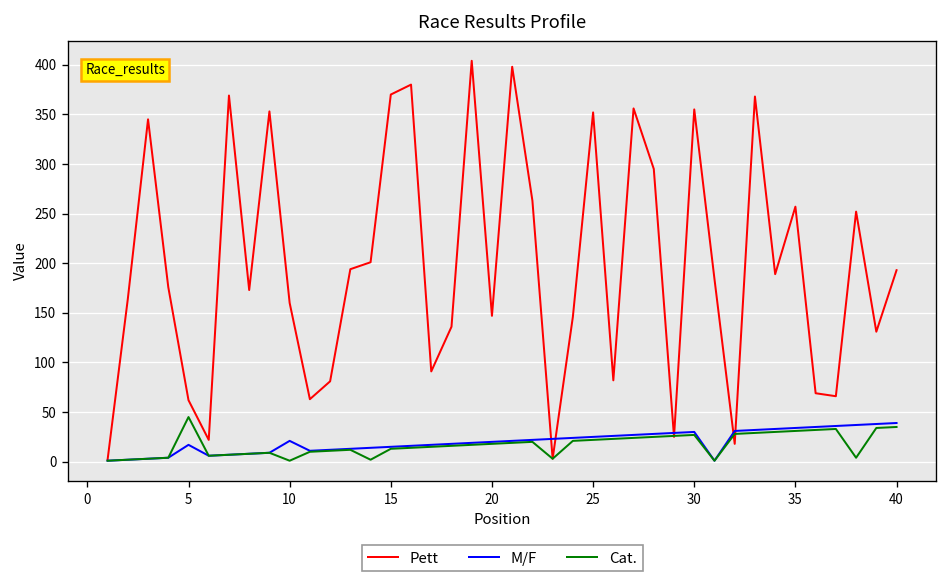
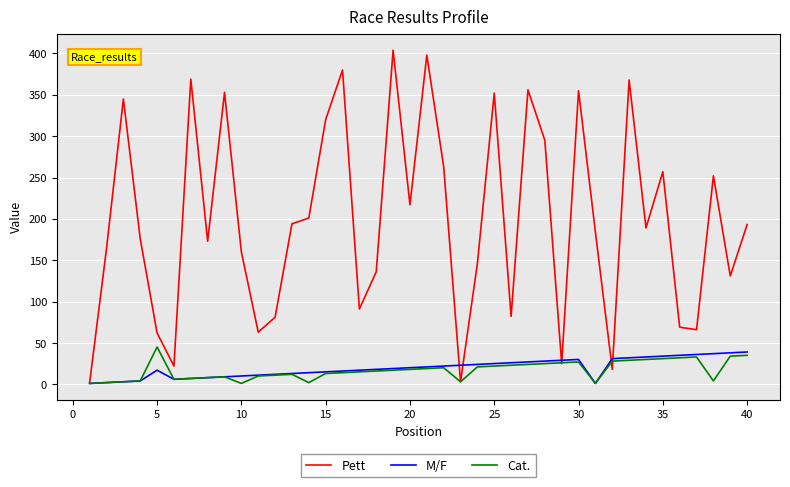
  {
    "Pett": {
      "5": 60,
      "10": 160,
-     "15": 370,
-     "20": 150,
+     "15": 320,
+     "20": 220,
      "25": 350,
      "30": 360,
      "35": 260,
      "40": 190
    },
    "M/F": {
      "5": 20,
-     "10": 20,
+     "10": 10,
      "40": 40
    },
    "Cat.": {
      "5": 50,
      "10": 0,
      "40": 40
    }
  }
